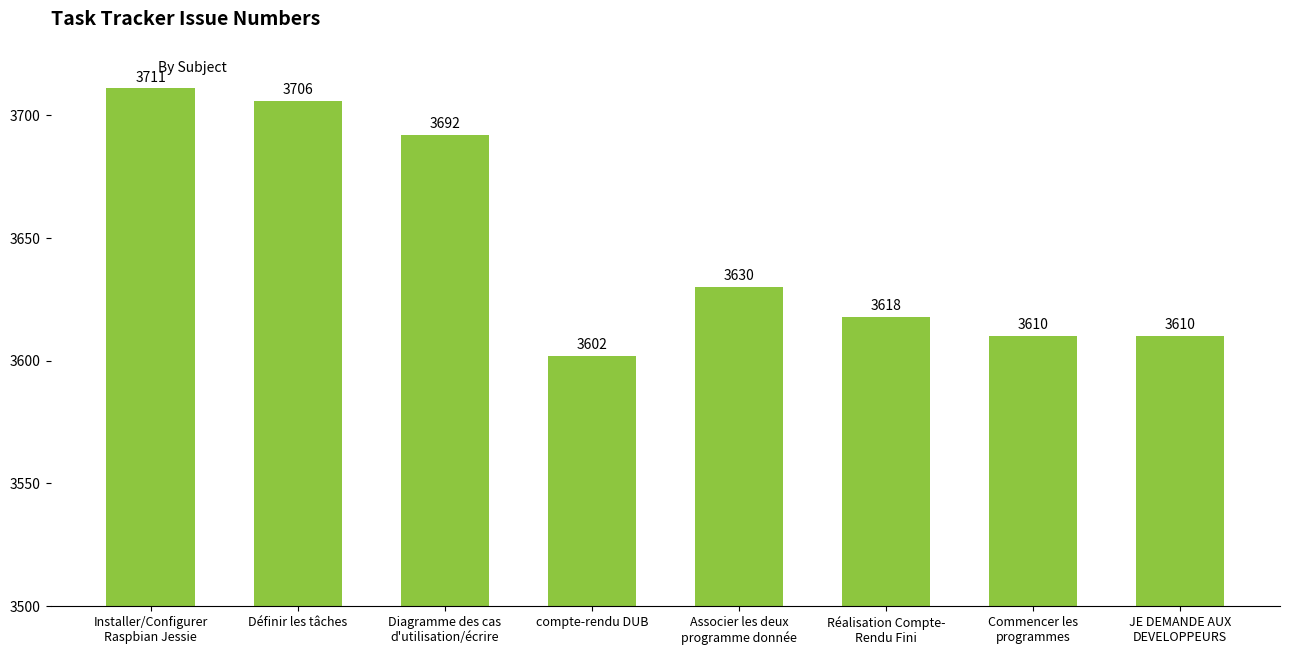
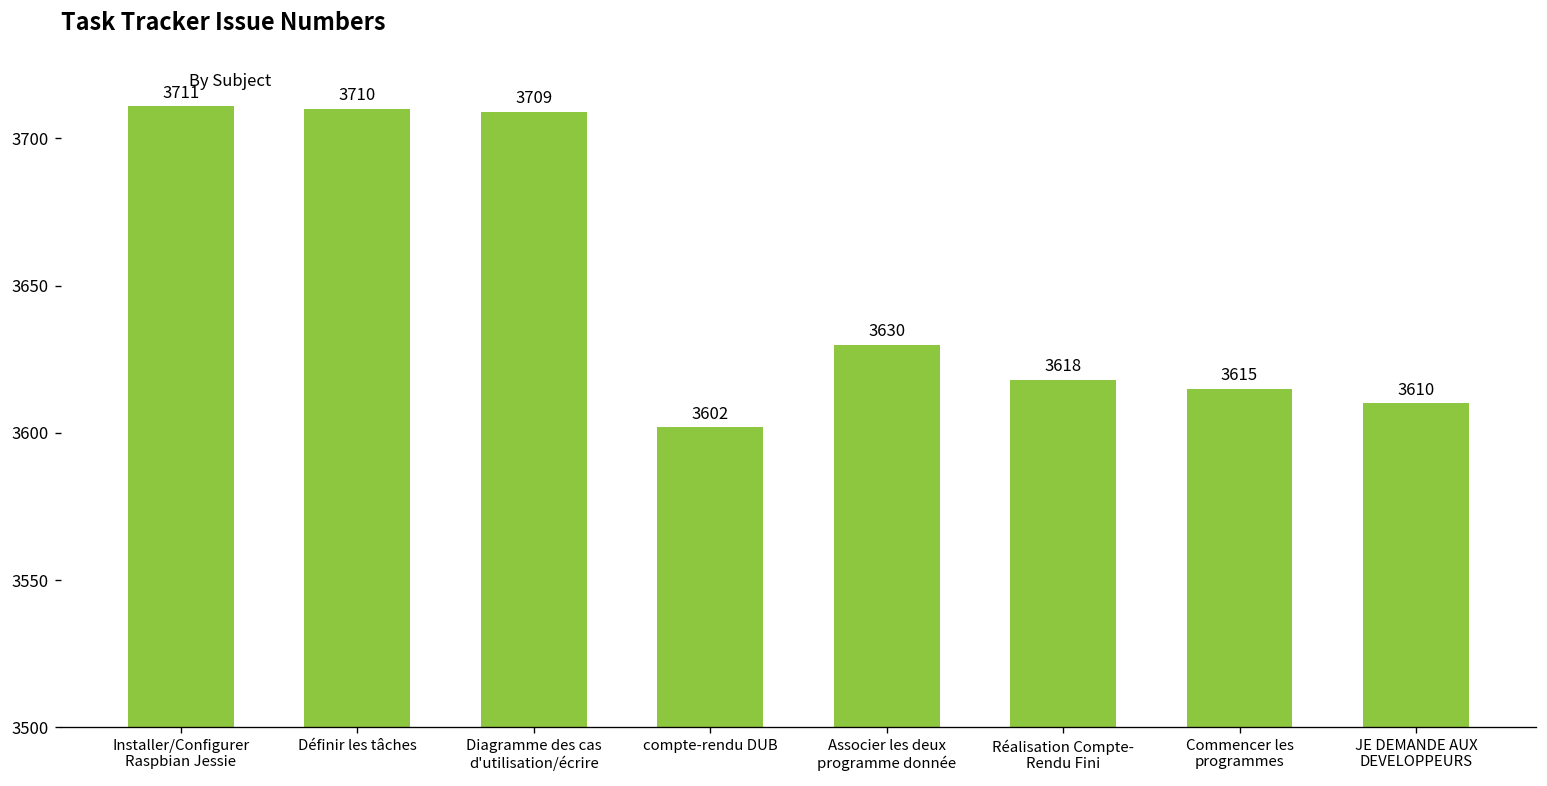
  {
    "Installer/Configurer Raspbian Jessie": 3711,
-   "Définir les tâches": 3706,
-   "Diagramme des cas d'utilisation/écrire": 3692,
+   "Définir les tâches": 3710,
+   "Diagramme des cas d'utilisation/écrire": 3709,
    "compte-rendu DUB": 3602,
    "Associer les deux programme donnée": 3630,
    "Réalisation Compte- Rendu Fini": 3618,
-   "Commencer les programmes": 3610,
+   "Commencer les programmes": 3615,
    "JE DEMANDE AUX DEVELOPPEURS": 3610
  }
